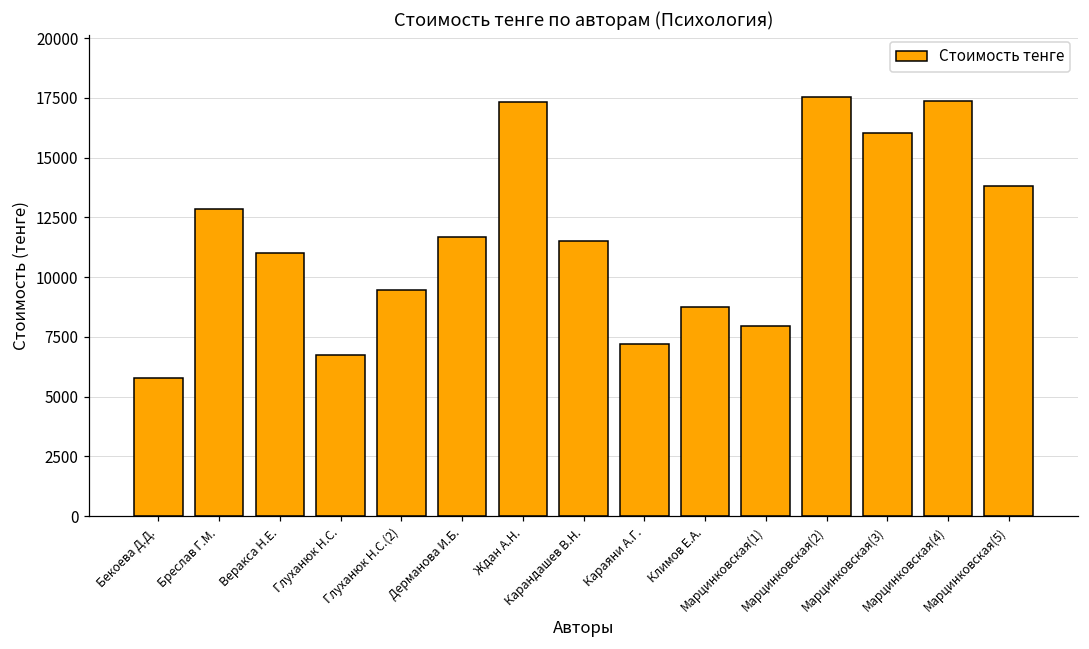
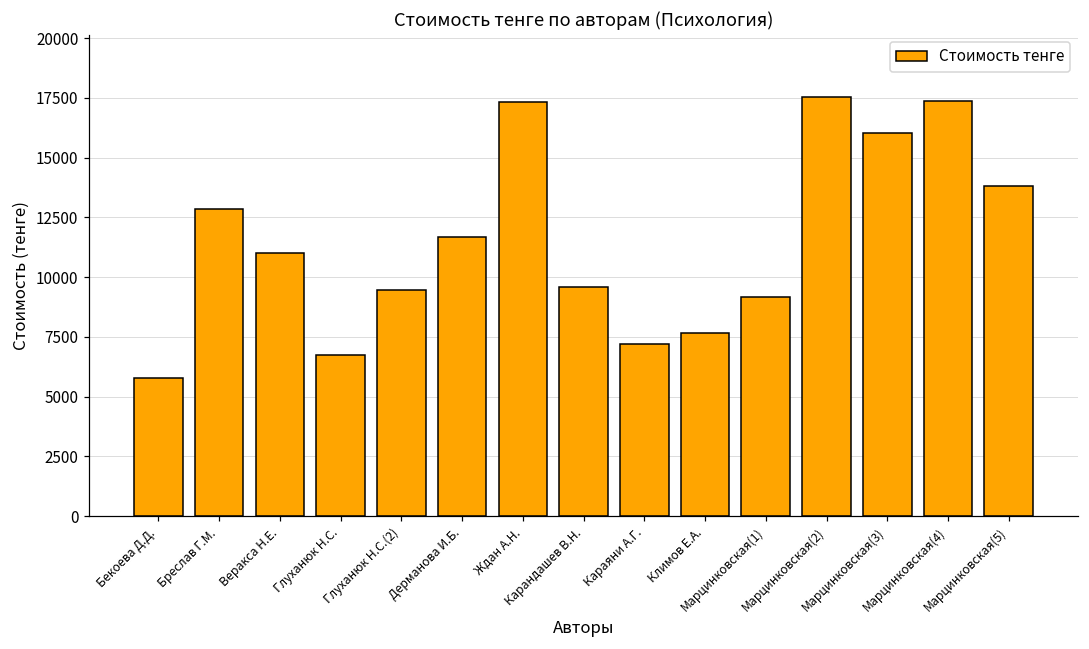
  {
    "Бекоева Д.Д.": 5800,
    "Бреслав Г.М.": 12900,
    "Веракса Н.Е.": 11000,
    "Глуханюк Н.С.": 6800,
    "Глуханюк Н.С.(2)": 9500,
    "Дерманова И.Б.": 11700,
    "Ждан А.Н.": 17300,
-   "Карандашев В.Н.": 11500,
+   "Карандашев В.Н.": 9600,
    "Караяни А.Г.": 7200,
-   "Климов Е.А.": 8800,
-   "Марцинковская(1)": 7900,
+   "Климов Е.А.": 7600,
+   "Марцинковская(1)": 9100,
    "Марцинковская(2)": 17500,
    "Марцинковская(3)": 16000,
    "Марцинковская(4)": 17400,
    "Марцинковская(5)": 13800
  }
